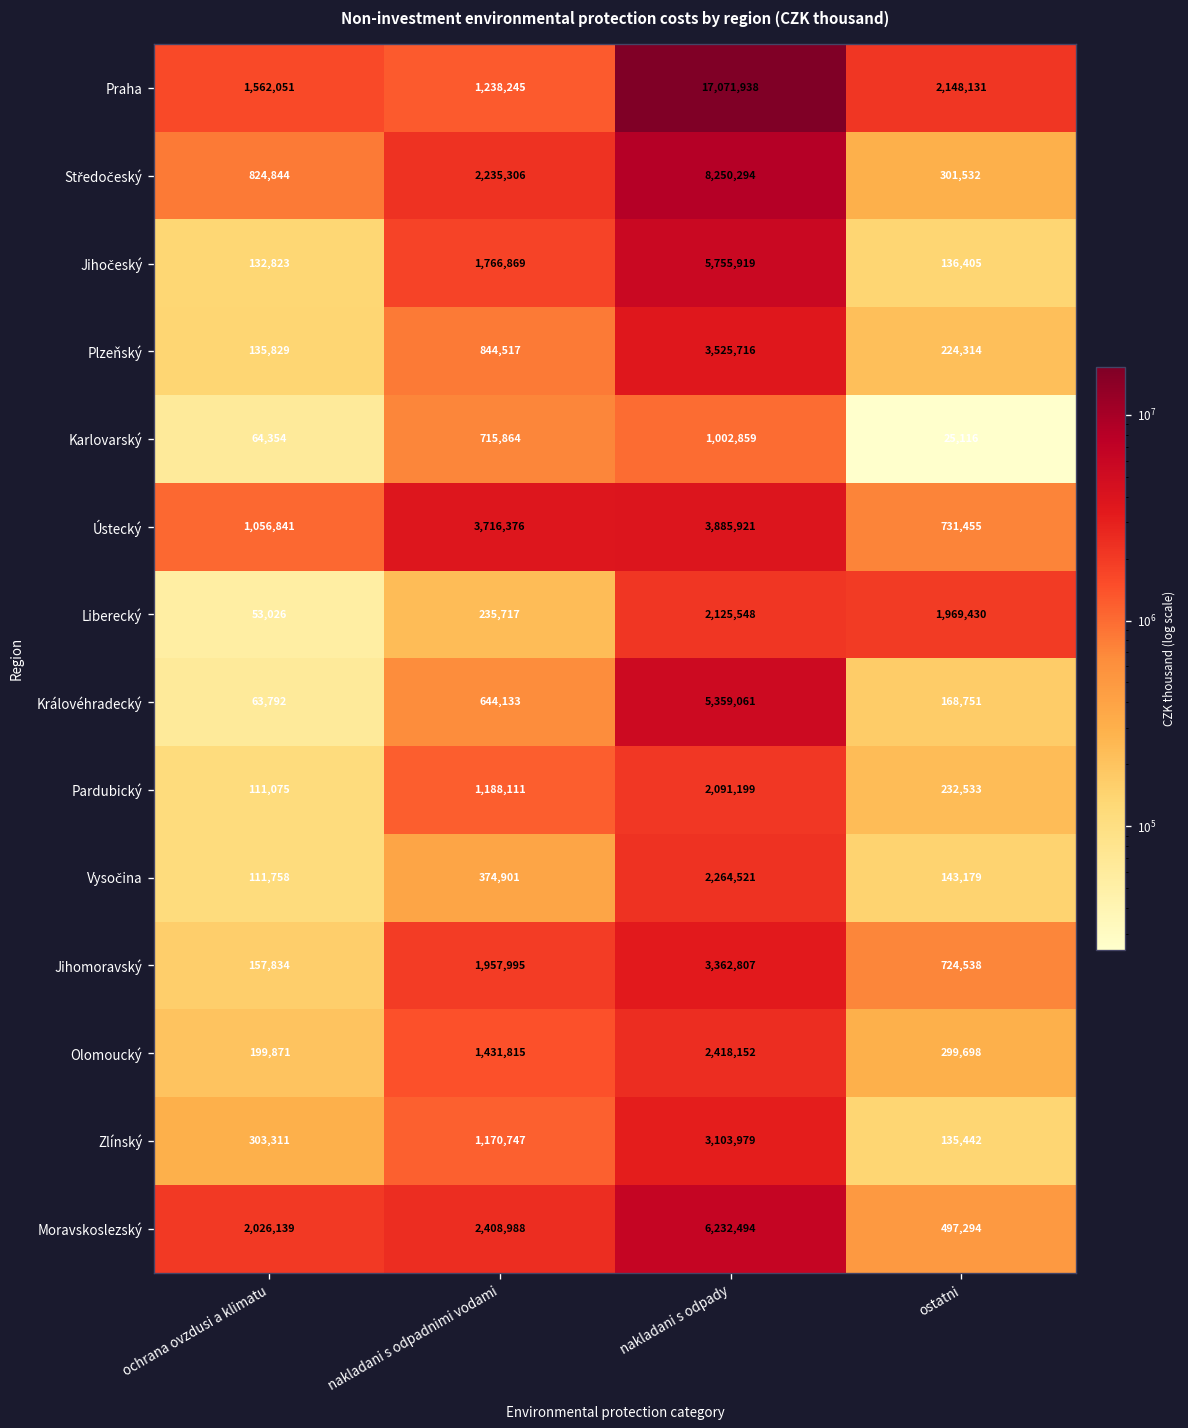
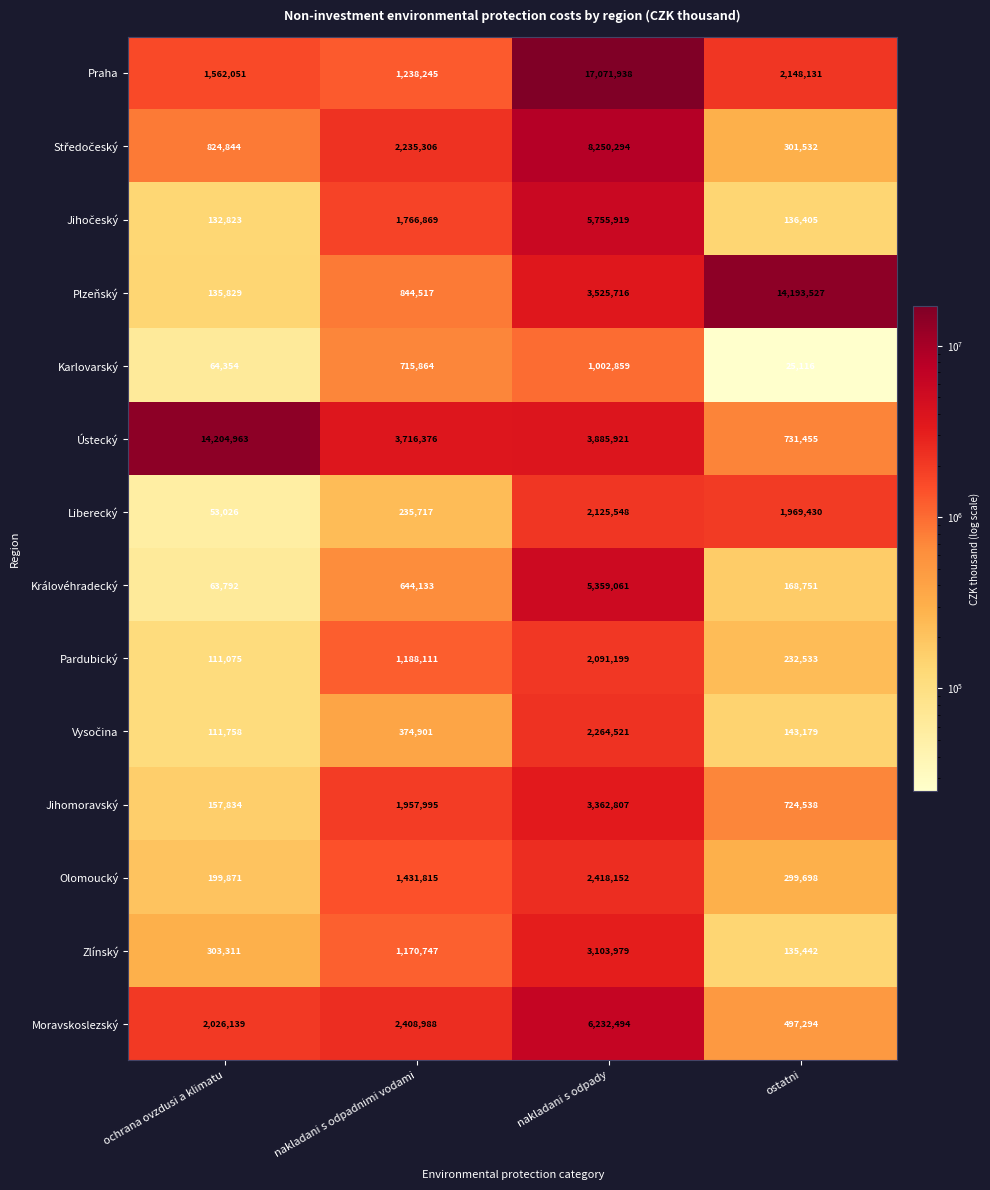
  {
    "Praha": {
      "ochrana ovzdusi a klimatu": "1,562,051",
      "nakladani s odpadnimi vodami": "1,238,245",
      "nakladani s odpady": "17,071,938",
      "ostatni": "2,148,131"
    },
    "Středočeský": {
      "ochrana ovzdusi a klimatu": "824,844",
      "nakladani s odpadnimi vodami": "2,235,306",
      "nakladani s odpady": "8,250,294",
      "ostatni": "301,532"
    },
    "Jihočeský": {
      "ochrana ovzdusi a klimatu": "132,823",
      "nakladani s odpadnimi vodami": "1,766,869",
      "nakladani s odpady": "5,755,919",
      "ostatni": "136,405"
    },
    "Plzeňský": {
      "ochrana ovzdusi a klimatu": "135,829",
      "nakladani s odpadnimi vodami": "844,517",
      "nakladani s odpady": "3,525,716",
-     "ostatni": "224,314"
+     "ostatni": "14,193,527"
    },
    "Karlovarský": {
      "ochrana ovzdusi a klimatu": "64,354",
      "nakladani s odpadnimi vodami": "715,864",
      "nakladani s odpady": "1,002,859",
      "ostatni": "25,116"
    },
    "Ústecký": {
-     "ochrana ovzdusi a klimatu": "1,056,841",
+     "ochrana ovzdusi a klimatu": "14,204,963",
      "nakladani s odpadnimi vodami": "3,716,376",
      "nakladani s odpady": "3,885,921",
      "ostatni": "731,455"
    },
    "Liberecký": {
      "ochrana ovzdusi a klimatu": "53,026",
      "nakladani s odpadnimi vodami": "235,717",
      "nakladani s odpady": "2,125,548",
      "ostatni": "1,969,430"
    },
    "Královéhradecký": {
      "ochrana ovzdusi a klimatu": "63,792",
      "nakladani s odpadnimi vodami": "644,133",
      "nakladani s odpady": "5,359,061",
      "ostatni": "168,751"
    },
    "Pardubický": {
      "ochrana ovzdusi a klimatu": "111,075",
      "nakladani s odpadnimi vodami": "1,188,111",
      "nakladani s odpady": "2,091,199",
      "ostatni": "232,533"
    },
    "Vysočina": {
      "ochrana ovzdusi a klimatu": "111,758",
      "nakladani s odpadnimi vodami": "374,901",
      "nakladani s odpady": "2,264,521",
      "ostatni": "143,179"
    },
    "Jihomoravský": {
      "ochrana ovzdusi a klimatu": "157,834",
      "nakladani s odpadnimi vodami": "1,957,995",
      "nakladani s odpady": "3,362,807",
      "ostatni": "724,538"
    },
    "Olomoucký": {
      "ochrana ovzdusi a klimatu": "199,871",
      "nakladani s odpadnimi vodami": "1,431,815",
      "nakladani s odpady": "2,418,152",
      "ostatni": "299,698"
    },
    "Zlínský": {
      "ochrana ovzdusi a klimatu": "303,311",
      "nakladani s odpadnimi vodami": "1,170,747",
      "nakladani s odpady": "3,103,979",
      "ostatni": "135,442"
    },
    "Moravskoslezský": {
      "ochrana ovzdusi a klimatu": "2,026,139",
      "nakladani s odpadnimi vodami": "2,408,988",
      "nakladani s odpady": "6,232,494",
      "ostatni": "497,294"
    }
  }
